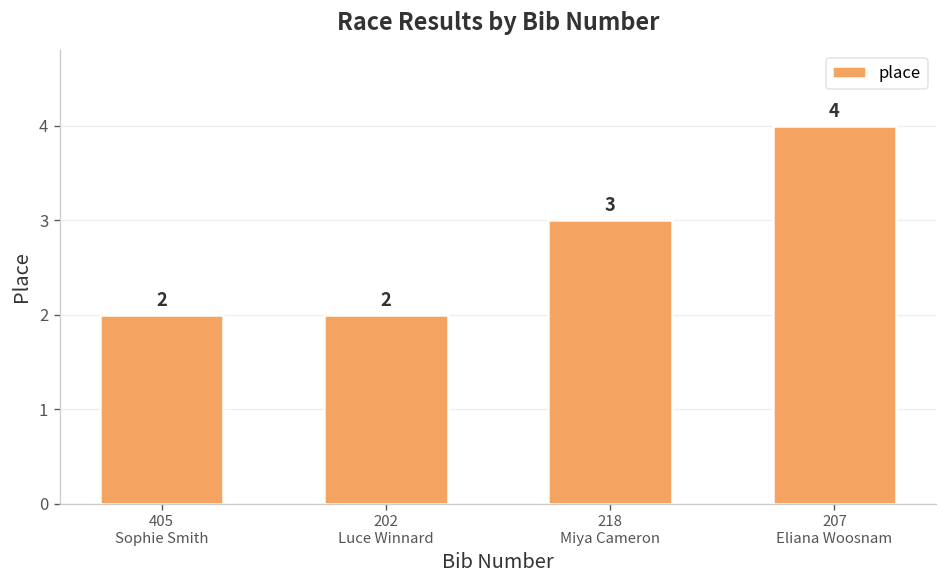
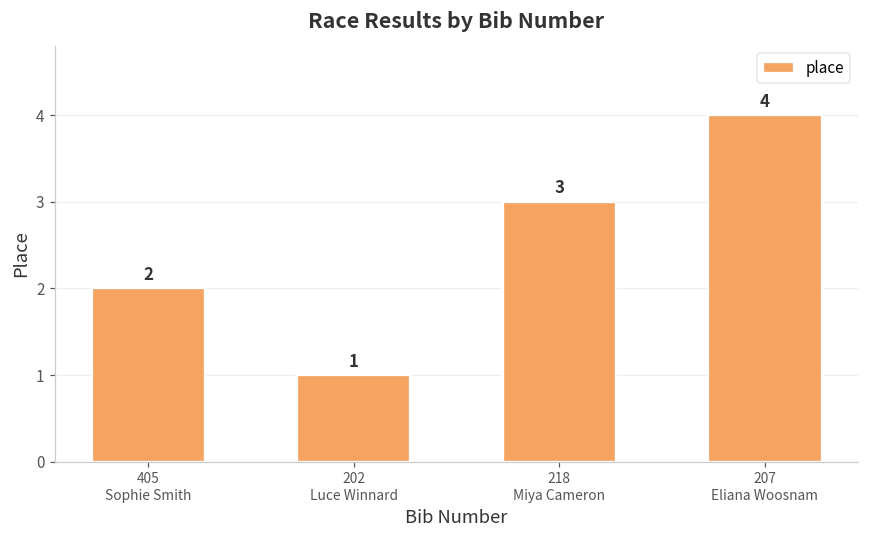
  {
    "405 Sophie Smith": 2,
-   "202 Luce Winnard": 2,
+   "202 Luce Winnard": 1,
    "218 Miya Cameron": 3,
    "207 Eliana Woosnam": 4
  }
